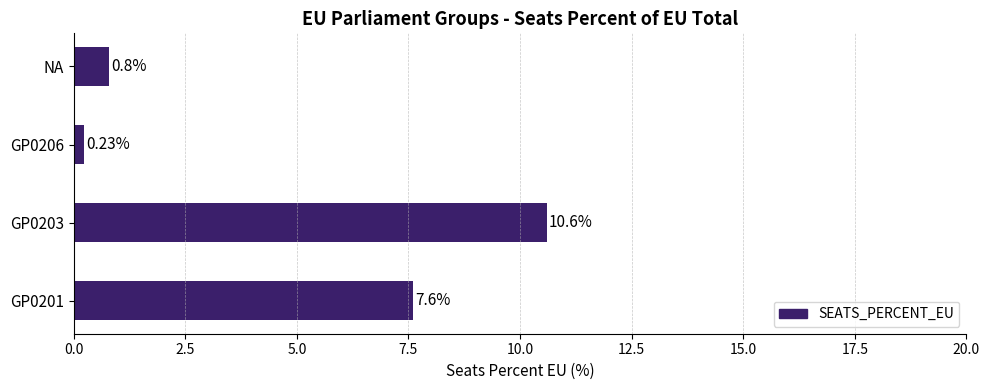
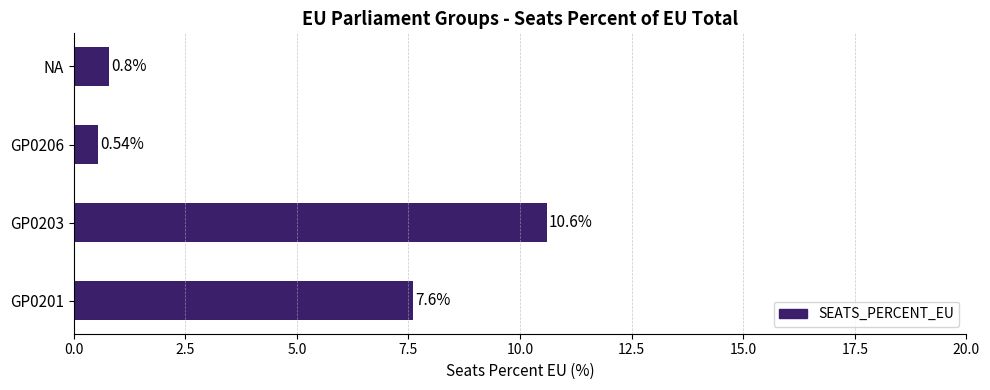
  {
    "NA": "0.8%",
-   "GP0206": "0.23%",
+   "GP0206": "0.54%",
    "GP0203": "10.6%",
    "GP0201": "7.6%"
  }
